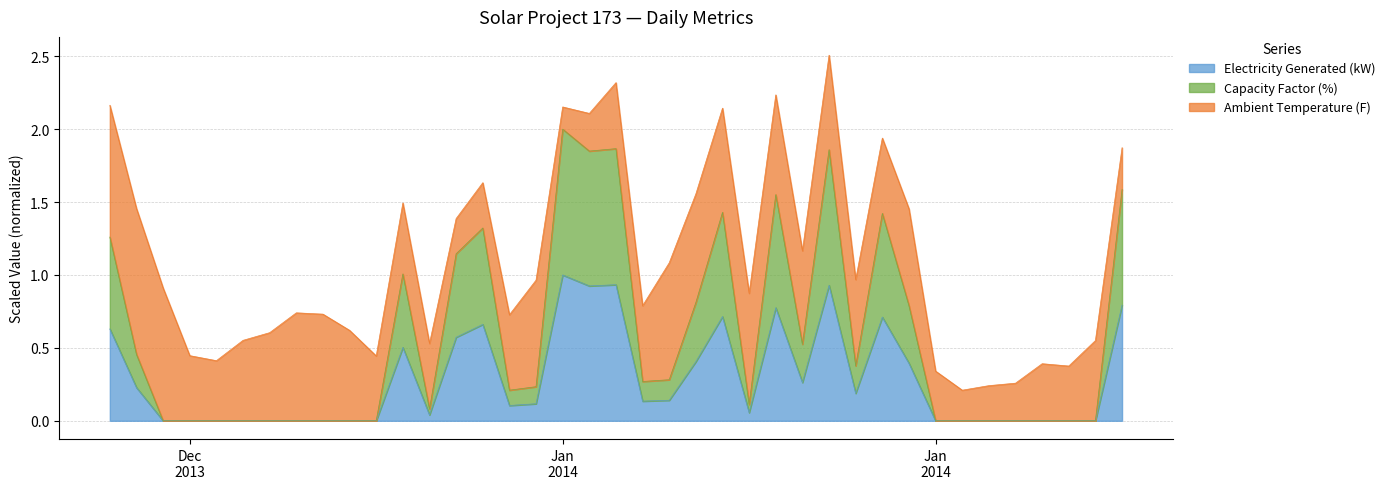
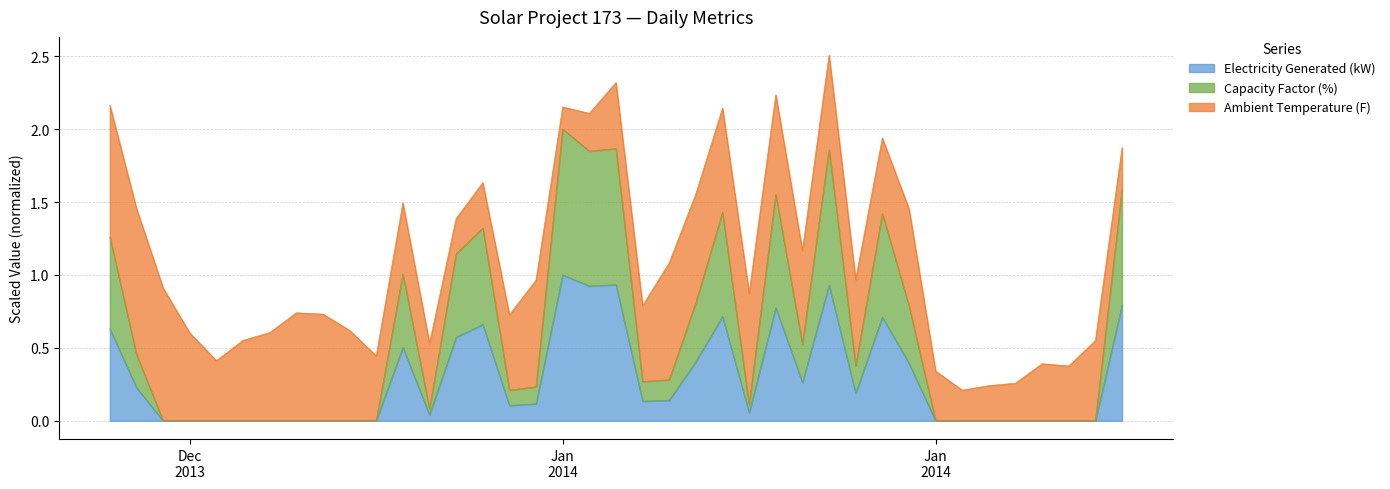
  {
    "Ambient Temperature (F)": {
-     "Dec 2013": 0.45
+     "Dec 2013": 0.60
    }
  }
